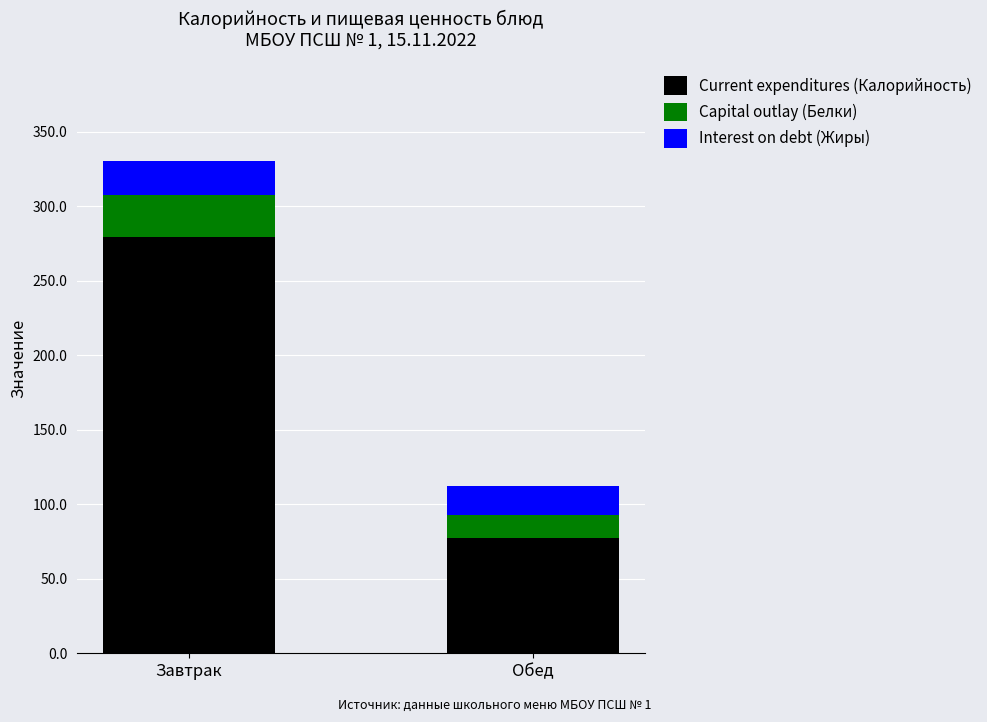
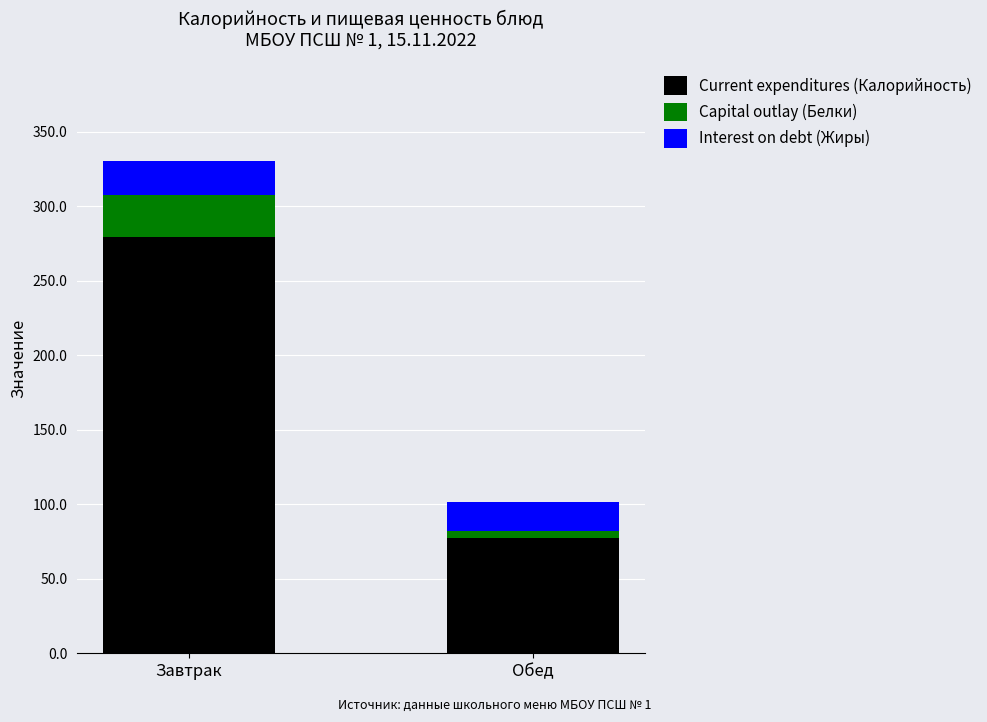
  {
    "Current expenditures (Калорийность)": {
      "Завтрак": 280,
      "Обед": 77
    },
    "Capital outlay (Белки)": {
      "Завтрак": 28,
-     "Обед": 15
+     "Обед": 5
    },
    "Interest on debt (Жиры)": {
      "Завтрак": 23,
      "Обед": 19
    }
  }
